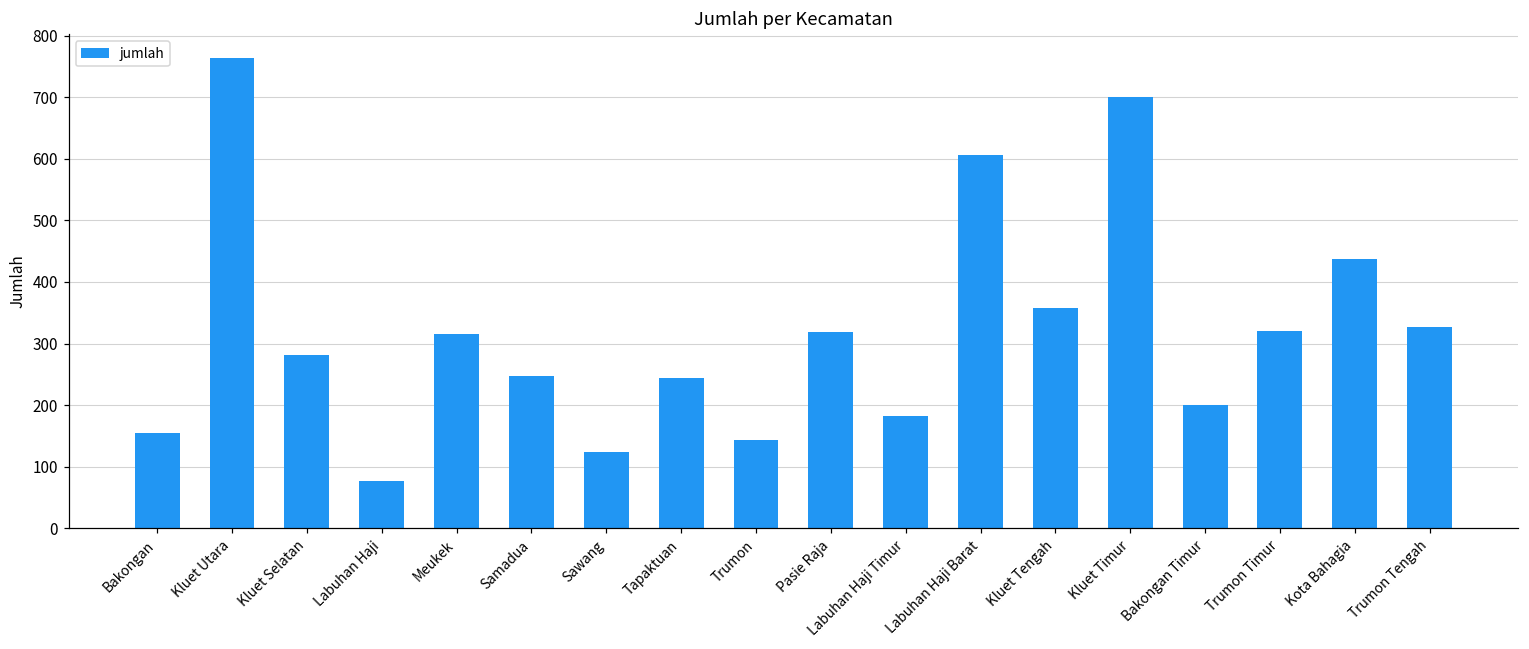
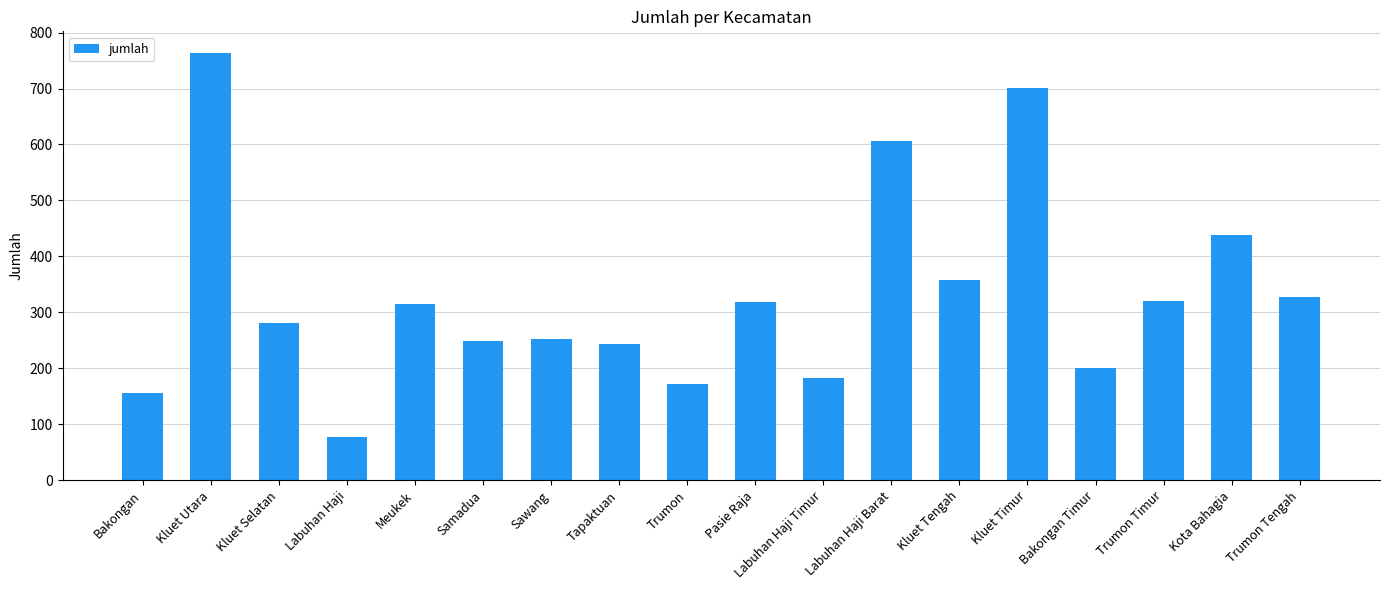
  {
    "Bakongan": 160,
    "Kluet Utara": 760,
    "Kluet Selatan": 280,
    "Labuhan Haji": 80,
    "Meukek": 320,
    "Samadua": 250,
-   "Sawang": 120,
+   "Sawang": 250,
    "Tapaktuan": 240,
-   "Trumon": 140,
+   "Trumon": 170,
    "Pasie Raja": 320,
    "Labuhan Haji Timur": 180,
    "Labuhan Haji Barat": 610,
    "Kluet Tengah": 360,
    "Kluet Timur": 700,
    "Bakongan Timur": 200,
    "Trumon Timur": 320,
    "Kota Bahagia": 440,
    "Trumon Tengah": 330
  }
